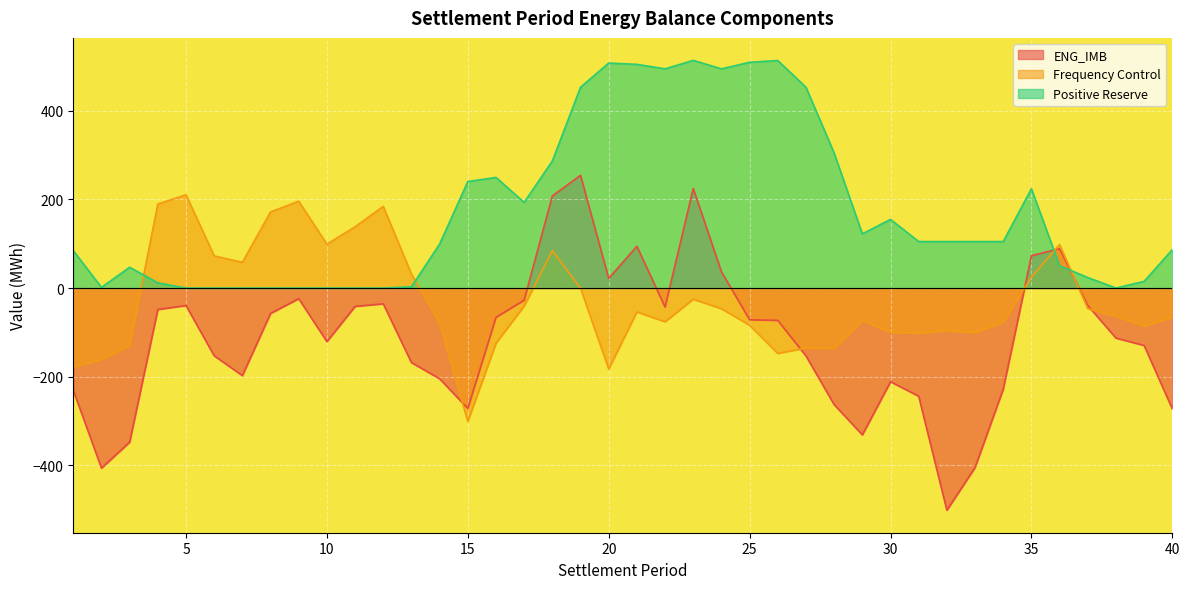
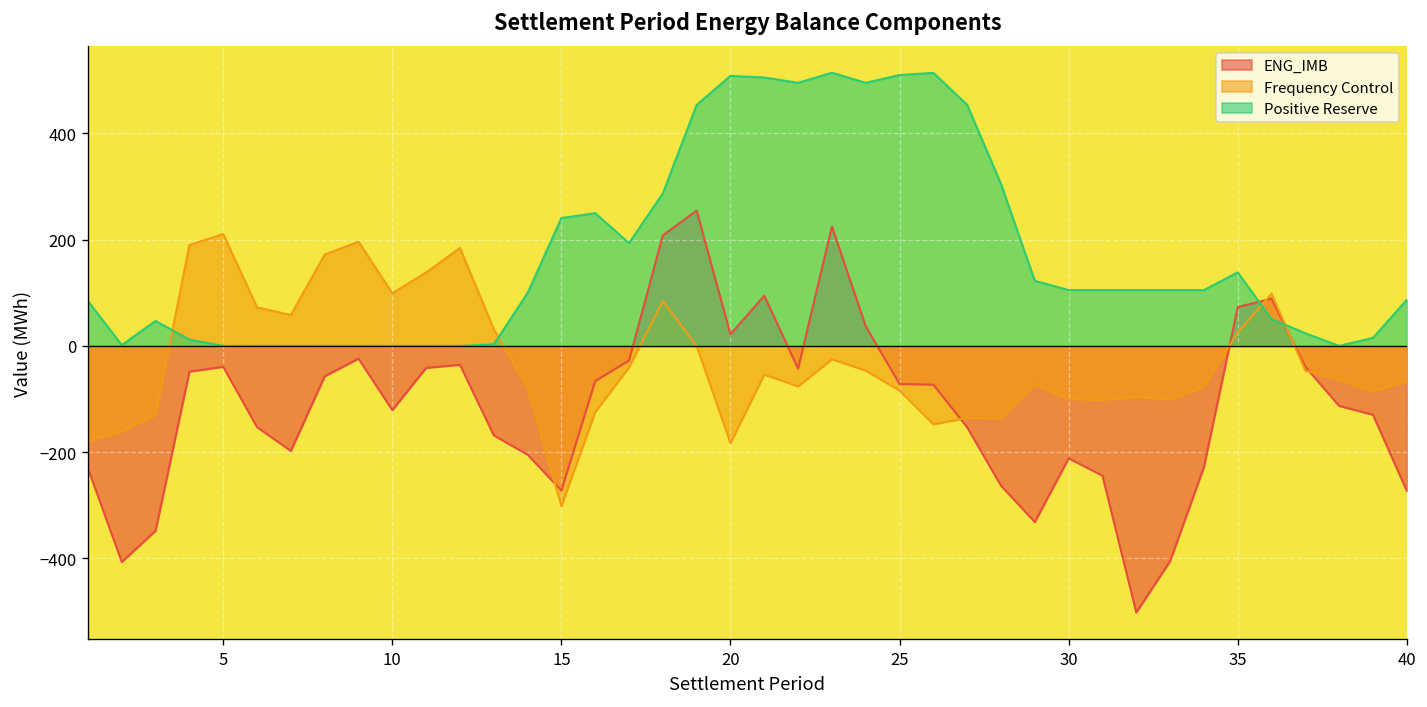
  {
    "Positive Reserve": {
      "15": 240,
      "20": 510,
      "25": 510,
-     "30": 160,
-     "35": 220,
+     "30": 110,
+     "35": 140,
      "40": 90
    }
  }
